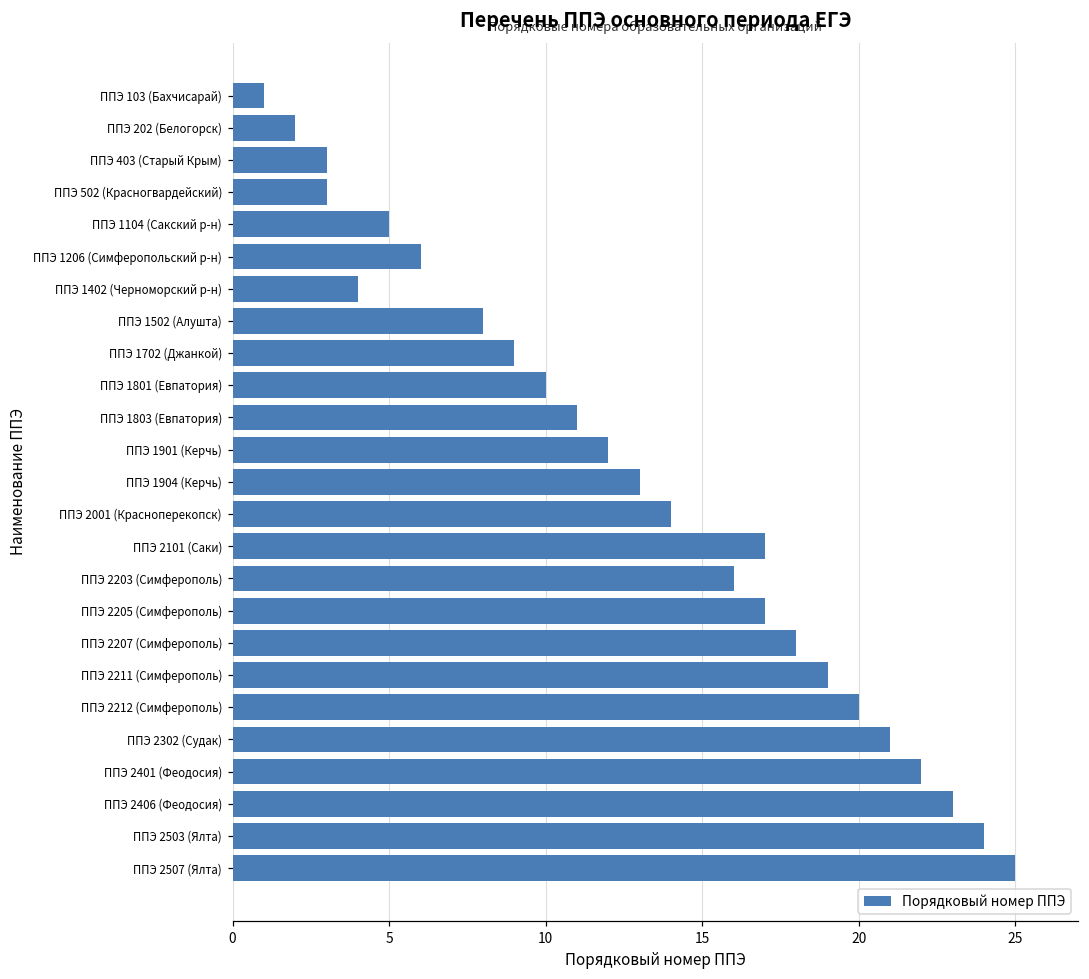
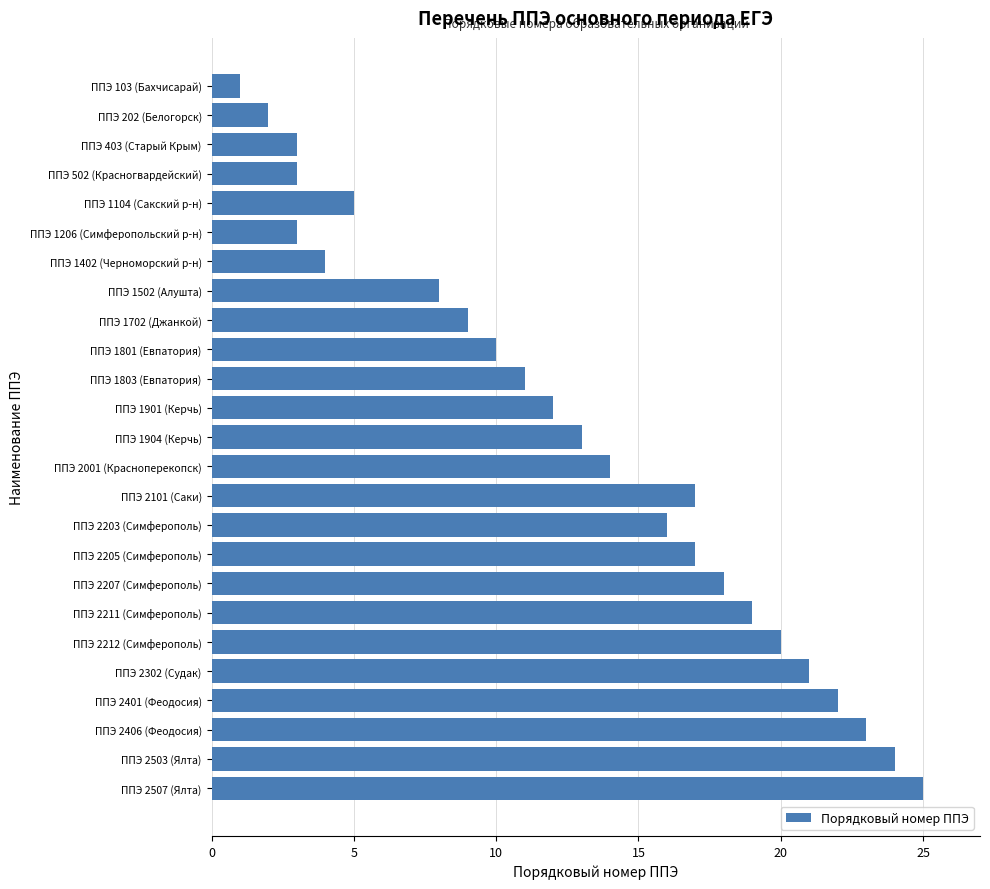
  {
    "ППЭ 103 (Бахчисарай)": 1,
    "ППЭ 202 (Белогорск)": 2,
    "ППЭ 403 (Старый Крым)": 3,
    "ППЭ 502 (Красногвардейский)": 3,
    "ППЭ 1104 (Сакский р-н)": 5,
-   "ППЭ 1206 (Симферопольский р-н)": 6,
+   "ППЭ 1206 (Симферопольский р-н)": 3,
    "ППЭ 1402 (Черноморский р-н)": 4,
    "ППЭ 1502 (Алушта)": 8,
    "ППЭ 1702 (Джанкой)": 9,
    "ППЭ 1801 (Евпатория)": 10,
    "ППЭ 1803 (Евпатория)": 11,
    "ППЭ 1901 (Керчь)": 12,
    "ППЭ 1904 (Керчь)": 13,
    "ППЭ 2001 (Красноперекопск)": 14,
    "ППЭ 2101 (Саки)": 17,
    "ППЭ 2203 (Симферополь)": 16,
    "ППЭ 2205 (Симферополь)": 17,
    "ППЭ 2207 (Симферополь)": 18,
    "ППЭ 2211 (Симферополь)": 19,
    "ППЭ 2212 (Симферополь)": 20,
    "ППЭ 2302 (Судак)": 21,
    "ППЭ 2401 (Феодосия)": 22,
    "ППЭ 2406 (Феодосия)": 23,
    "ППЭ 2503 (Ялта)": 24,
    "ППЭ 2507 (Ялта)": 25
  }
